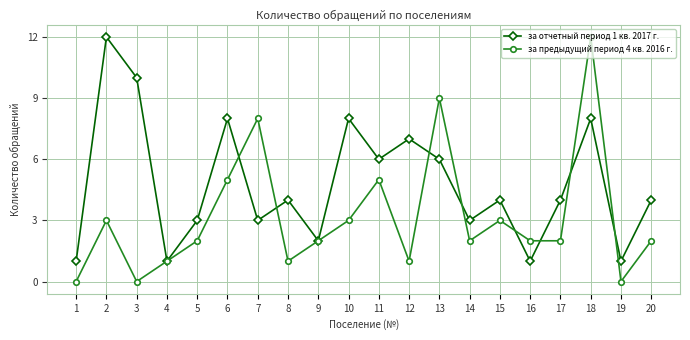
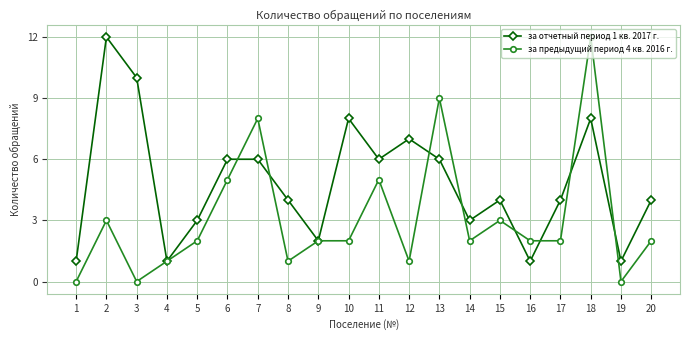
  {
    "за отчетный период 1 кв. 2017 г.": {
      "1": 1,
      "2": 12,
      "3": 10,
      "5": 3,
-     "6": 8,
-     "7": 3,
+     "6": 6,
+     "7": 6,
      "8": 4,
      "10": 8,
      "11": 6,
      "12": 7,
      "13": 6,
      "14": 3,
      "15": 4,
      "16": 1,
      "17": 4,
      "18": 8,
      "19": 1,
      "20": 4
    },
    "за предыдущий период 4 кв. 2016 г.": {
      "1": 0,
      "2": 3,
      "3": 0,
      "5": 2,
      "6": 5,
      "7": 8,
      "8": 1,
-     "10": 3,
+     "10": 2,
      "11": 5,
      "12": 1,
      "13": 9,
      "14": 2,
      "15": 3,
      "16": 2,
      "17": 2,
      "19": 0,
      "20": 2
    }
  }
